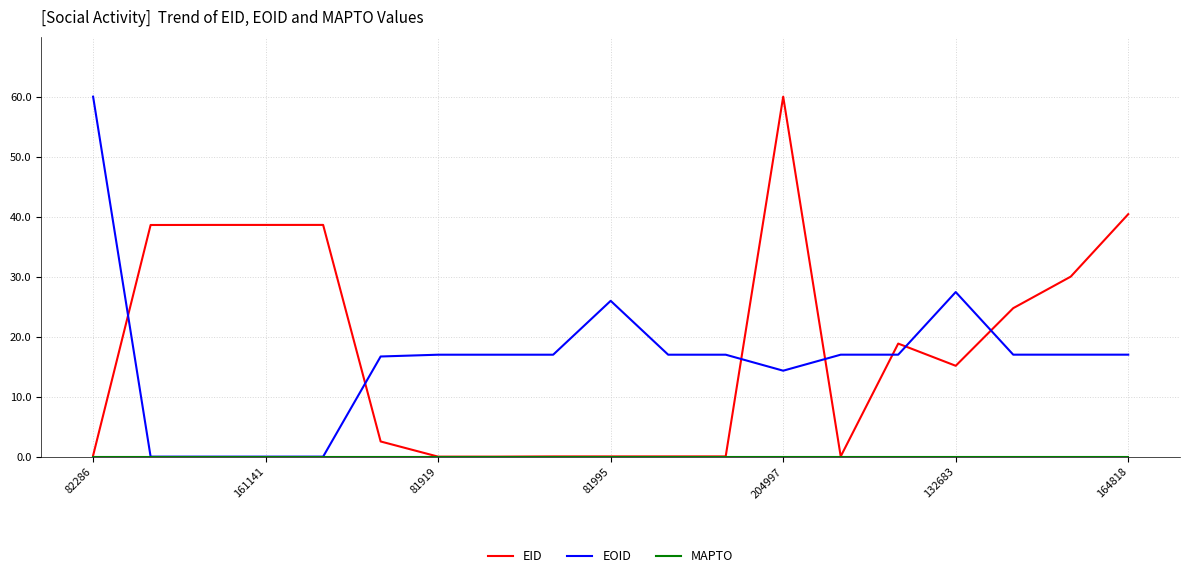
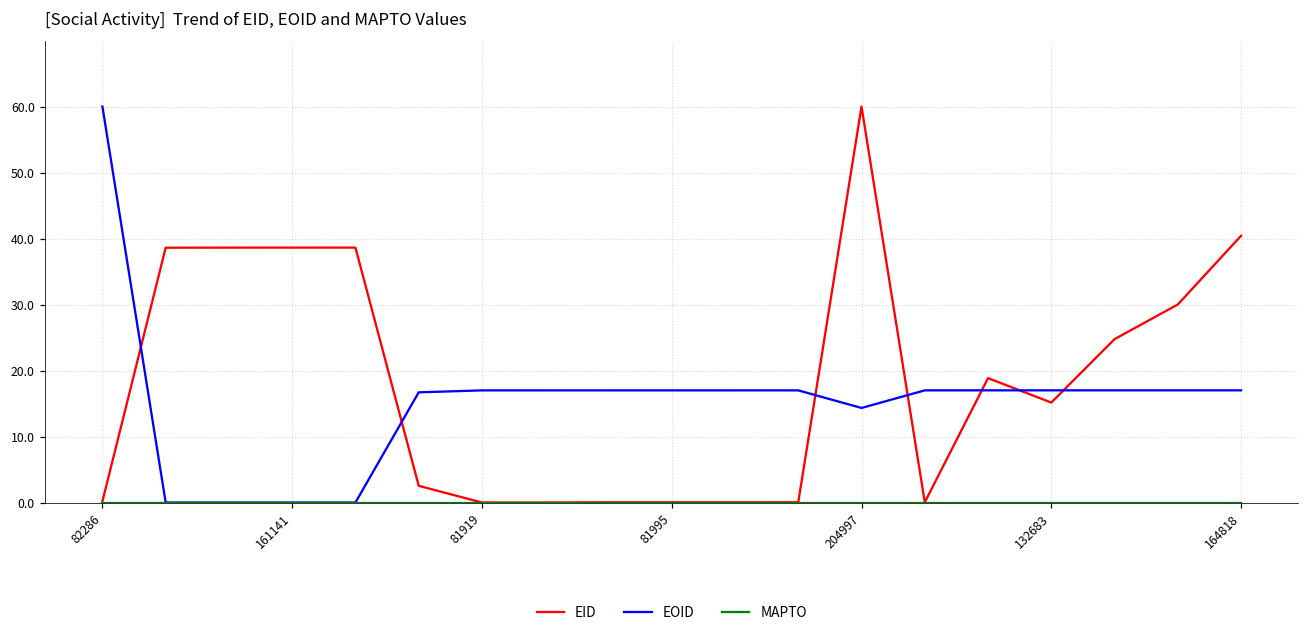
  {
    "EID": {
      "161141": 39,
      "204997": 60,
      "132683": 15,
      "164818": 40
    },
    "EOID": {
      "82286": 60,
      "81919": 17,
-     "81995": 26,
+     "81995": 17,
      "204997": 14,
-     "132683": 27,
+     "132683": 17,
      "164818": 17
    },
    "MAPTO": {
      "204997": 0,
      "132683": 0,
      "164818": 0
    }
  }
